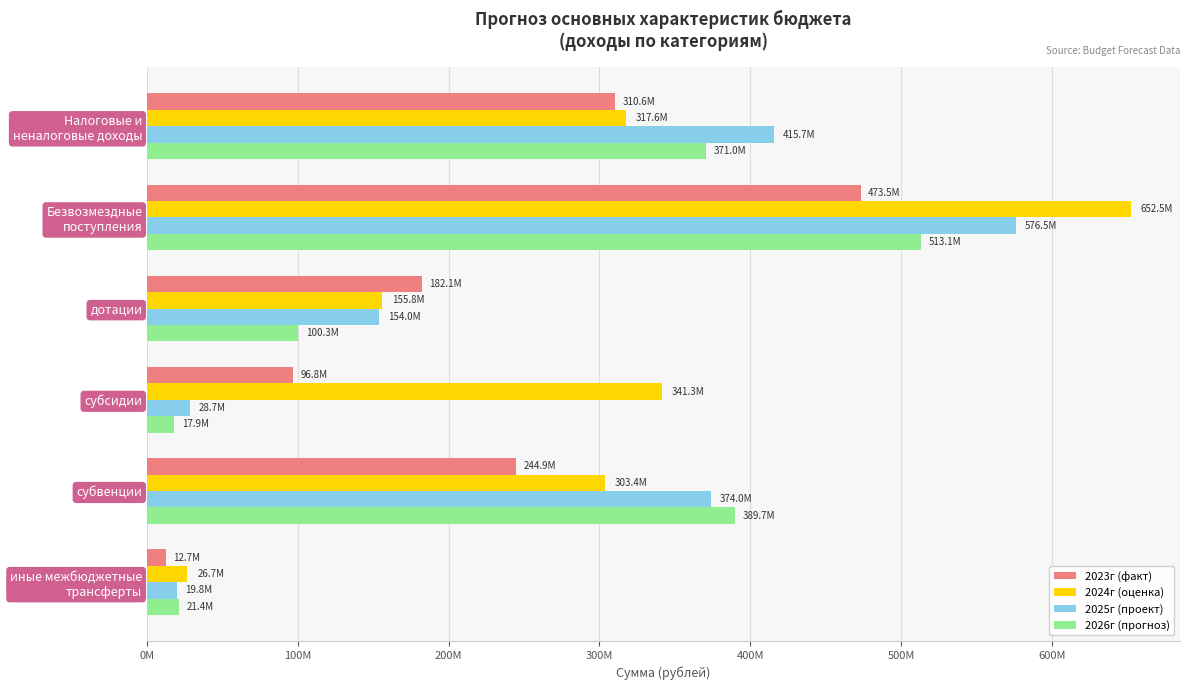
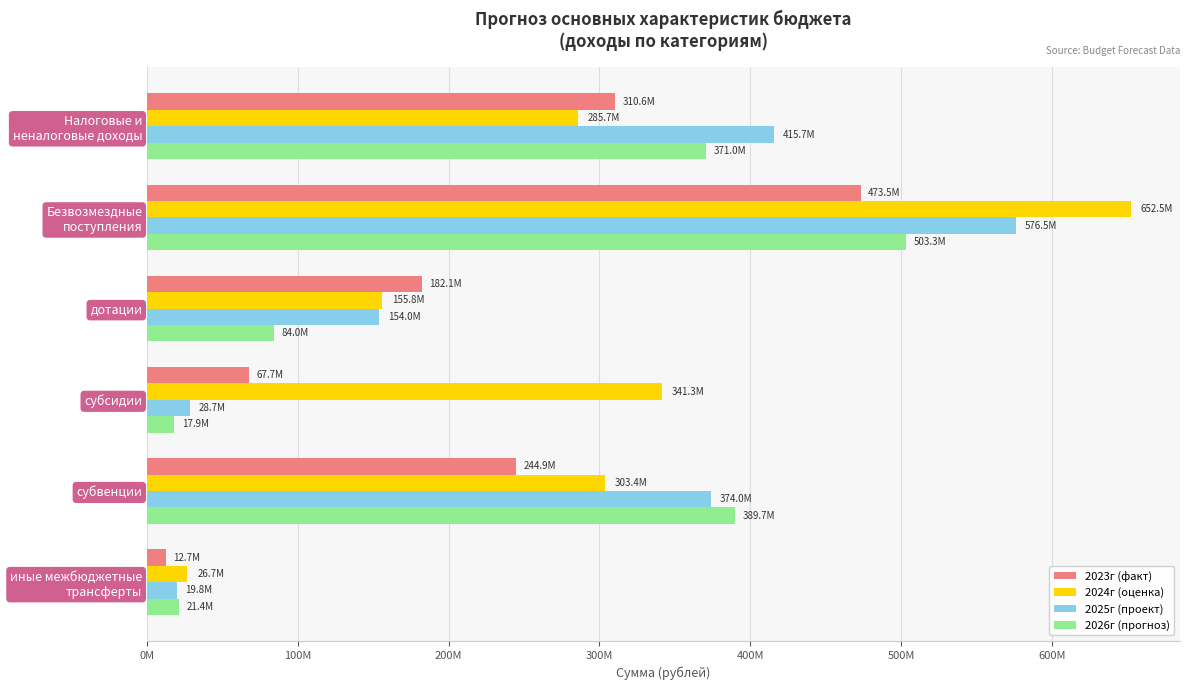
  {
    "2023г (факт)": {
      "Налоговые и неналоговые доходы": "310.6M",
      "Безвозмездные поступления": "473.5M",
      "дотации": "182.1M",
-     "субсидии": "96.8M",
+     "субсидии": "67.7M",
      "субвенции": "244.9M",
      "иные межбюджетные трансферты": "12.7M"
    },
    "2024г (оценка)": {
-     "Налоговые и неналоговые доходы": "317.6M",
+     "Налоговые и неналоговые доходы": "285.7M",
      "Безвозмездные поступления": "652.5M",
      "дотации": "155.8M",
      "субсидии": "341.3M",
      "субвенции": "303.4M",
      "иные межбюджетные трансферты": "26.7M"
    },
    "2025г (проект)": {
      "Налоговые и неналоговые доходы": "415.7M",
      "Безвозмездные поступления": "576.5M",
      "дотации": "154.0M",
      "субсидии": "28.7M",
      "субвенции": "374.0M",
      "иные межбюджетные трансферты": "19.8M"
    },
    "2026г (прогноз)": {
      "Налоговые и неналоговые доходы": "371.0M",
-     "Безвозмездные поступления": "513.1M",
-     "дотации": "100.3M",
+     "Безвозмездные поступления": "503.3M",
+     "дотации": "84.0M",
      "субсидии": "17.9M",
      "субвенции": "389.7M",
      "иные межбюджетные трансферты": "21.4M"
    }
  }
